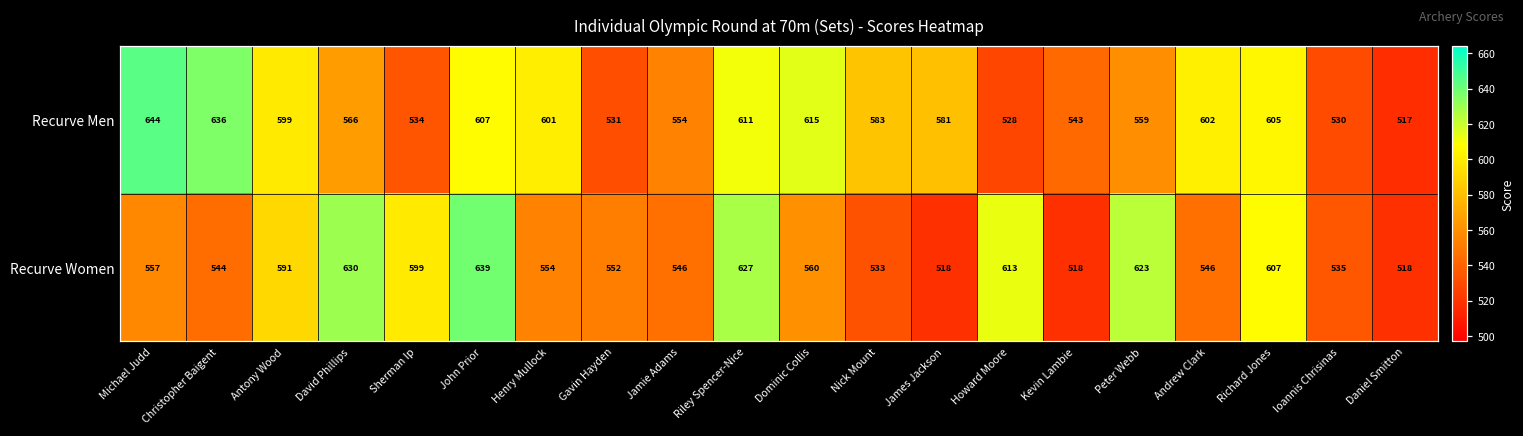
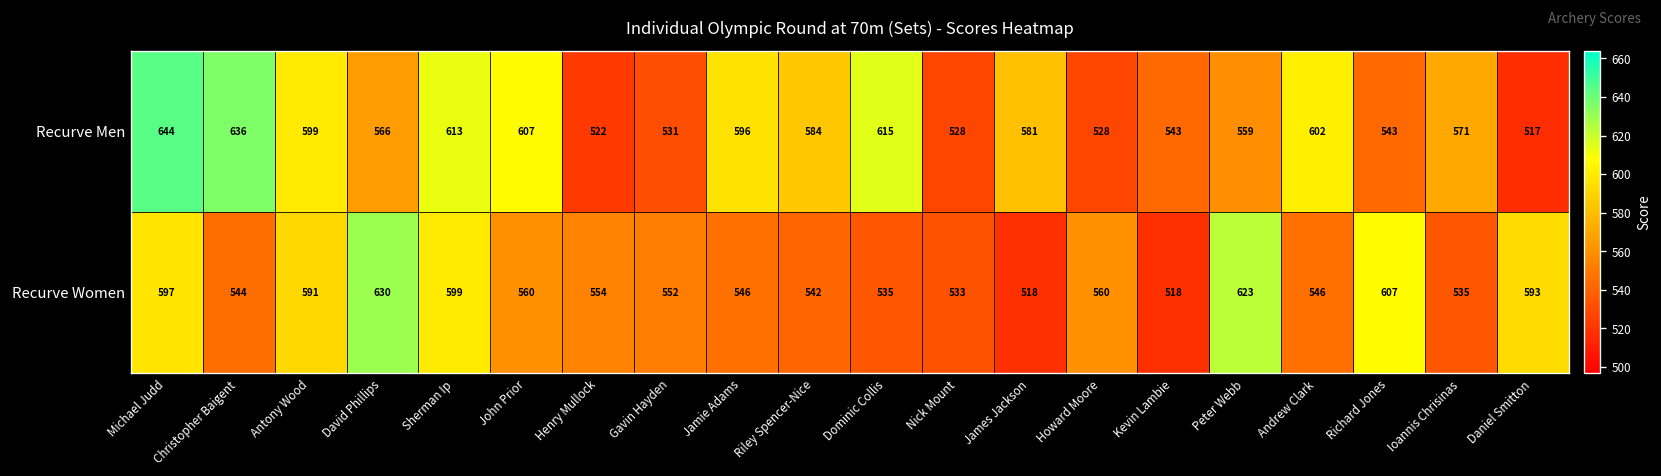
  {
    "Recurve Men": {
      "Michael Judd": 644,
      "Christopher Baigent": 636,
      "Antony Wood": 599,
      "David Phillips": 566,
-     "Sherman Ip": 534,
+     "Sherman Ip": 613,
      "John Prior": 607,
-     "Henry Mullock": 601,
+     "Henry Mullock": 522,
      "Gavin Hayden": 531,
-     "Jamie Adams": 554,
-     "Riley Spencer-Nice": 611,
+     "Jamie Adams": 596,
+     "Riley Spencer-Nice": 584,
      "Dominic Collis": 615,
-     "Nick Mount": 583,
+     "Nick Mount": 528,
      "James Jackson": 581,
      "Howard Moore": 528,
      "Kevin Lambie": 543,
      "Peter Webb": 559,
      "Andrew Clark": 602,
-     "Richard Jones": 605,
-     "Ioannis Chrisinas": 530,
+     "Richard Jones": 543,
+     "Ioannis Chrisinas": 571,
      "Daniel Smitton": 517
    },
    "Recurve Women": {
-     "Michael Judd": 557,
+     "Michael Judd": 597,
      "Christopher Baigent": 544,
      "Antony Wood": 591,
      "David Phillips": 630,
      "Sherman Ip": 599,
-     "John Prior": 639,
+     "John Prior": 560,
      "Henry Mullock": 554,
      "Gavin Hayden": 552,
      "Jamie Adams": 546,
-     "Riley Spencer-Nice": 627,
-     "Dominic Collis": 560,
+     "Riley Spencer-Nice": 542,
+     "Dominic Collis": 535,
      "Nick Mount": 533,
      "James Jackson": 518,
-     "Howard Moore": 613,
+     "Howard Moore": 560,
      "Kevin Lambie": 518,
      "Peter Webb": 623,
      "Andrew Clark": 546,
      "Richard Jones": 607,
      "Ioannis Chrisinas": 535,
-     "Daniel Smitton": 518
+     "Daniel Smitton": 593
    }
  }
